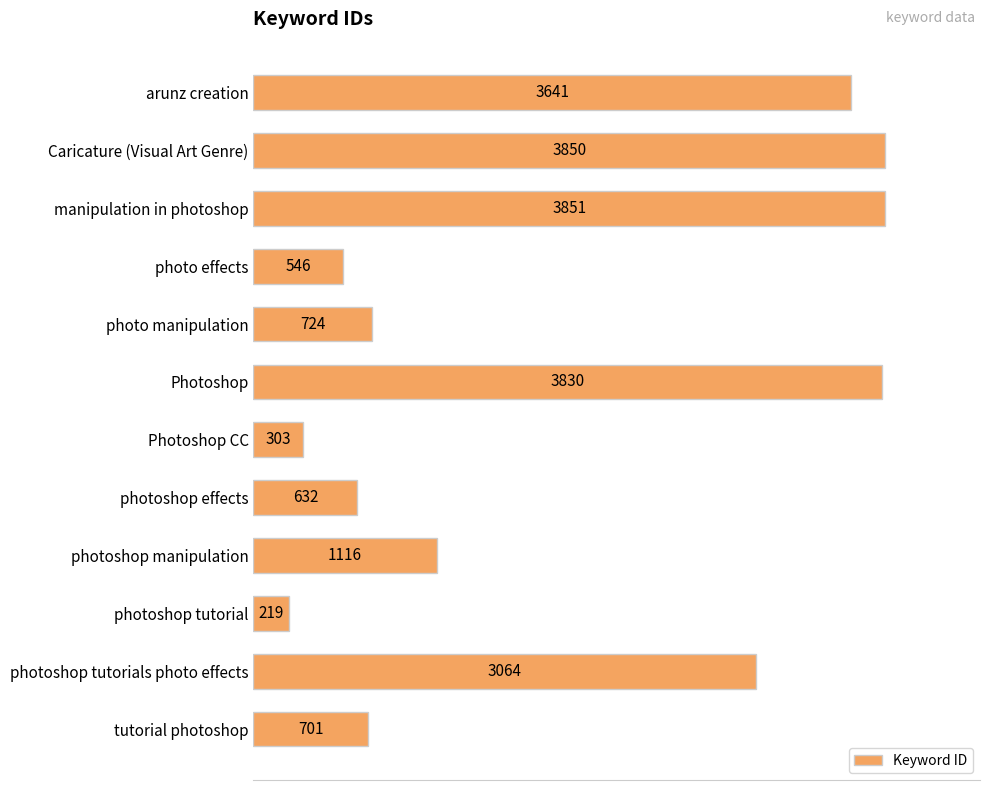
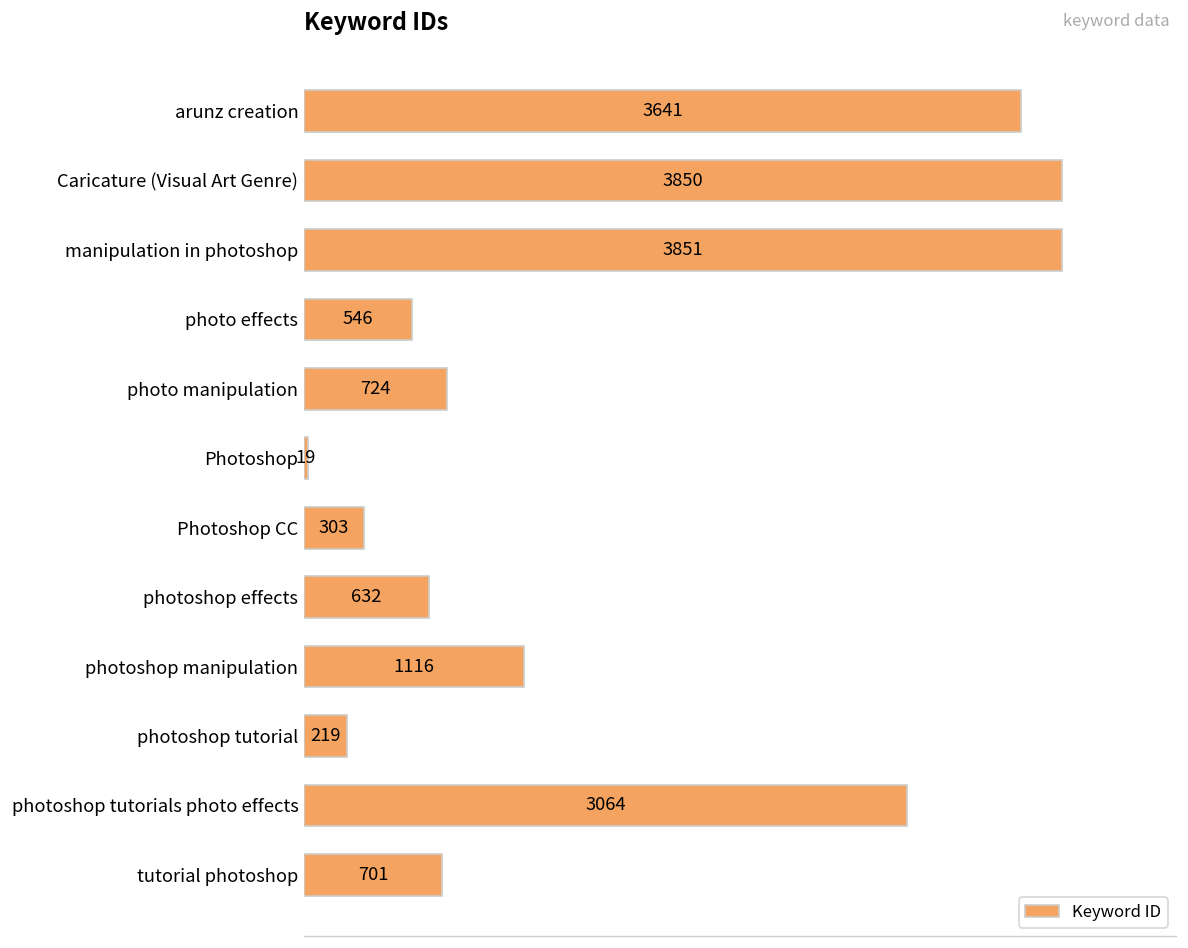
  {
    "arunz creation": 3641,
    "Caricature (Visual Art Genre)": 3850,
    "manipulation in photoshop": 3851,
    "photo effects": 546,
    "photo manipulation": 724,
-   "Photoshop": 3830,
+   "Photoshop": 19,
    "Photoshop CC": 303,
    "photoshop effects": 632,
    "photoshop manipulation": 1116,
    "photoshop tutorial": 219,
    "photoshop tutorials photo effects": 3064,
    "tutorial photoshop": 701
  }
